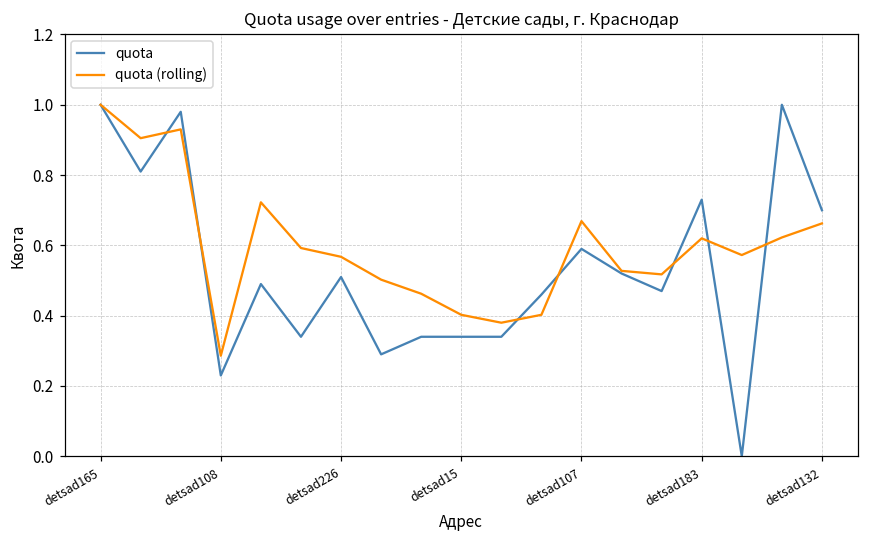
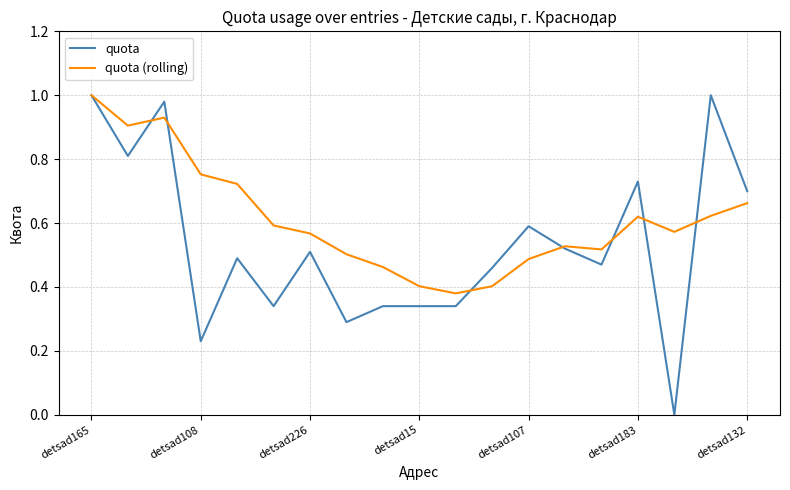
  {
    "quota": {
      "detsad108": 0.23,
      "detsad226": 0.51,
      "detsad15": 0.34,
      "detsad107": 0.59,
      "detsad183": 0.73,
      "detsad132": 0.70
    },
    "quota (rolling)": {
-     "detsad108": 0.29,
+     "detsad108": 0.75,
      "detsad226": 0.57,
      "detsad15": 0.40,
-     "detsad107": 0.67,
+     "detsad107": 0.49,
      "detsad183": 0.62,
      "detsad132": 0.66
    }
  }
